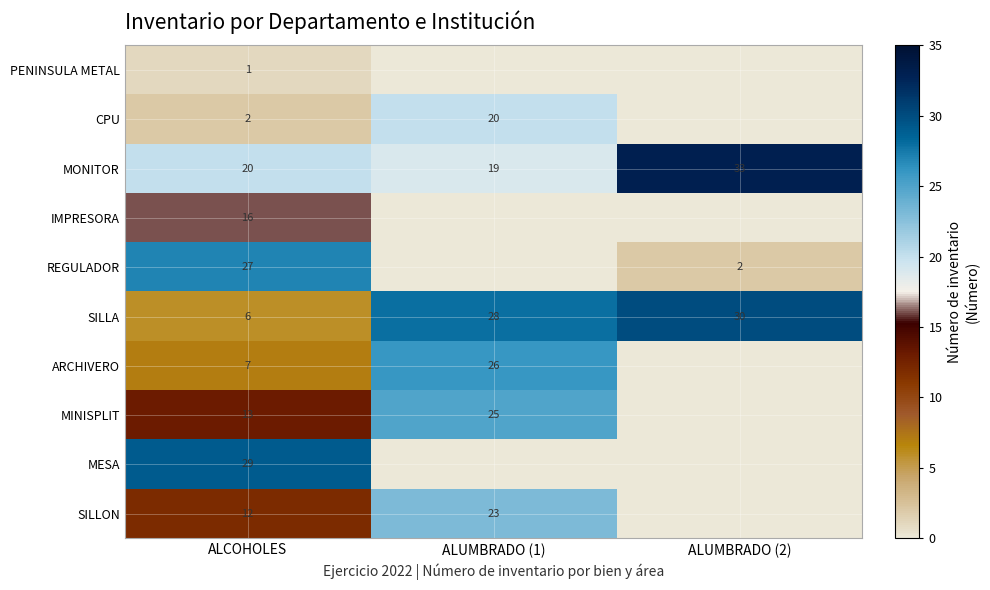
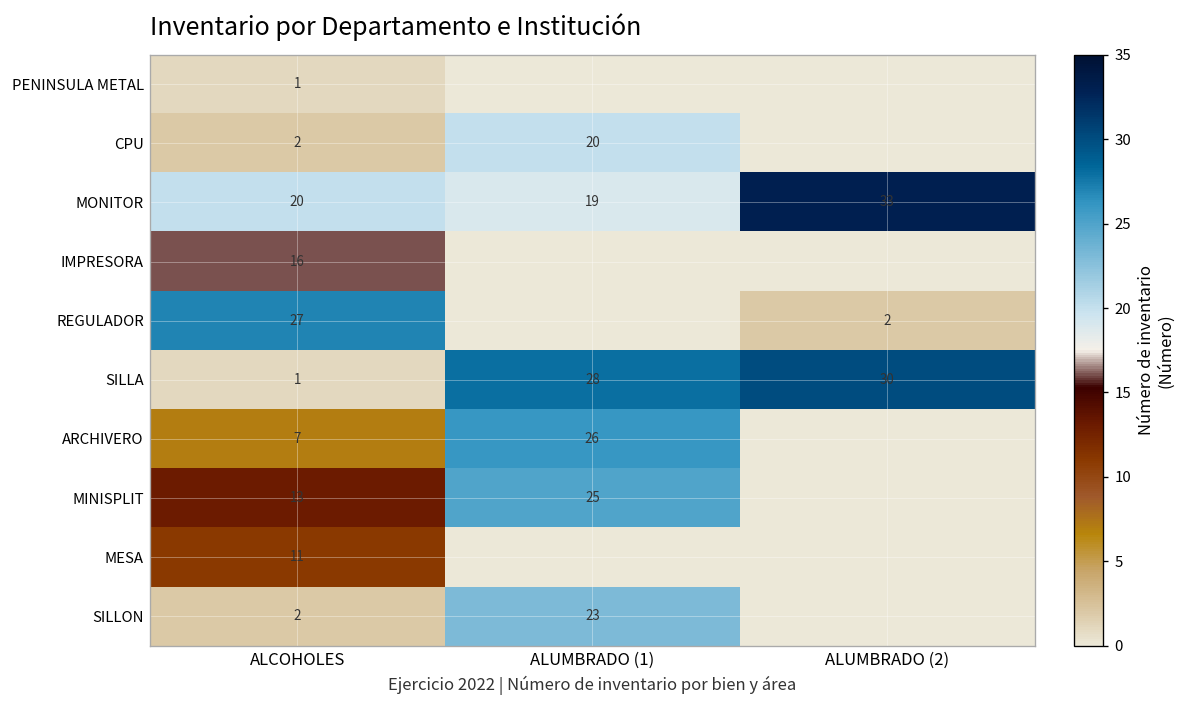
  {
    "PENINSULA METAL": {
      "ALCOHOLES": 1
    },
    "CPU": {
      "ALCOHOLES": 2,
      "ALUMBRADO (1)": 20
    },
    "MONITOR": {
      "ALCOHOLES": 20,
      "ALUMBRADO (1)": 19,
      "ALUMBRADO (2)": 33
    },
    "IMPRESORA": {
      "ALCOHOLES": 16
    },
    "REGULADOR": {
      "ALCOHOLES": 27,
      "ALUMBRADO (2)": 2
    },
    "SILLA": {
-     "ALCOHOLES": 6,
+     "ALCOHOLES": 1,
      "ALUMBRADO (1)": 28,
      "ALUMBRADO (2)": 30
    },
    "ARCHIVERO": {
      "ALCOHOLES": 7,
      "ALUMBRADO (1)": 26
    },
    "MINISPLIT": {
      "ALCOHOLES": 13,
      "ALUMBRADO (1)": 25
    },
    "MESA": {
-     "ALCOHOLES": 29
+     "ALCOHOLES": 11
    },
    "SILLON": {
-     "ALCOHOLES": 12,
+     "ALCOHOLES": 2,
      "ALUMBRADO (1)": 23
    }
  }
